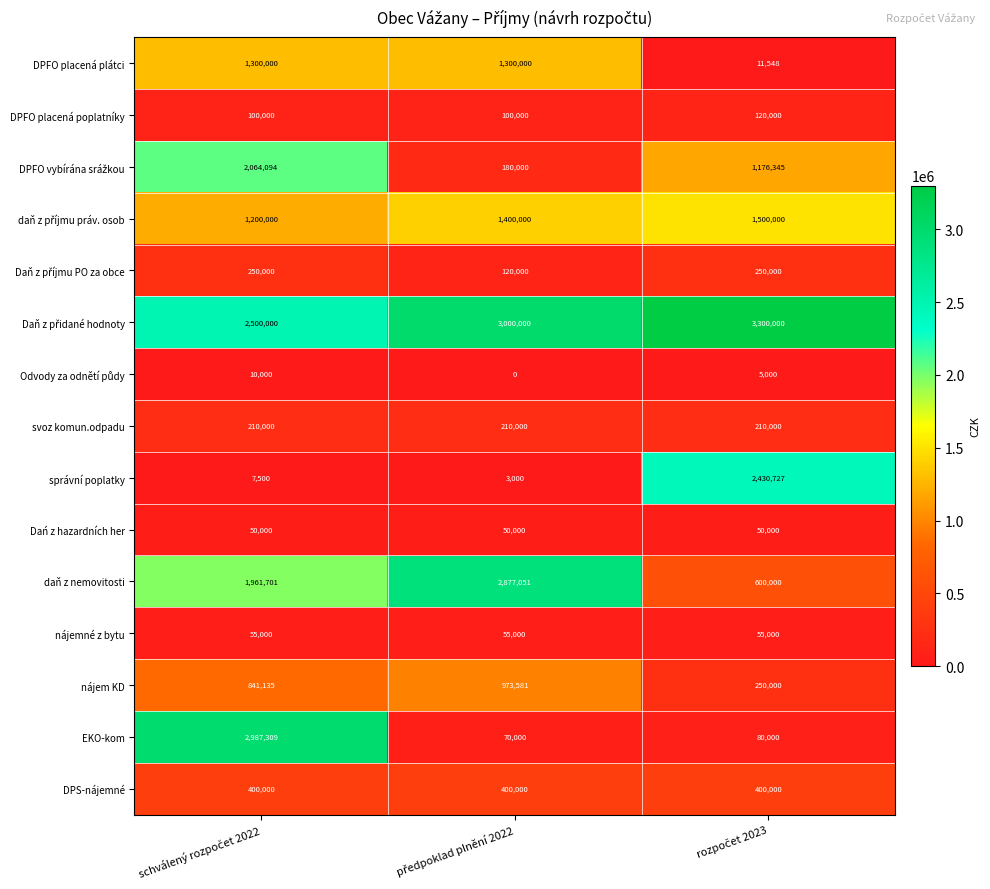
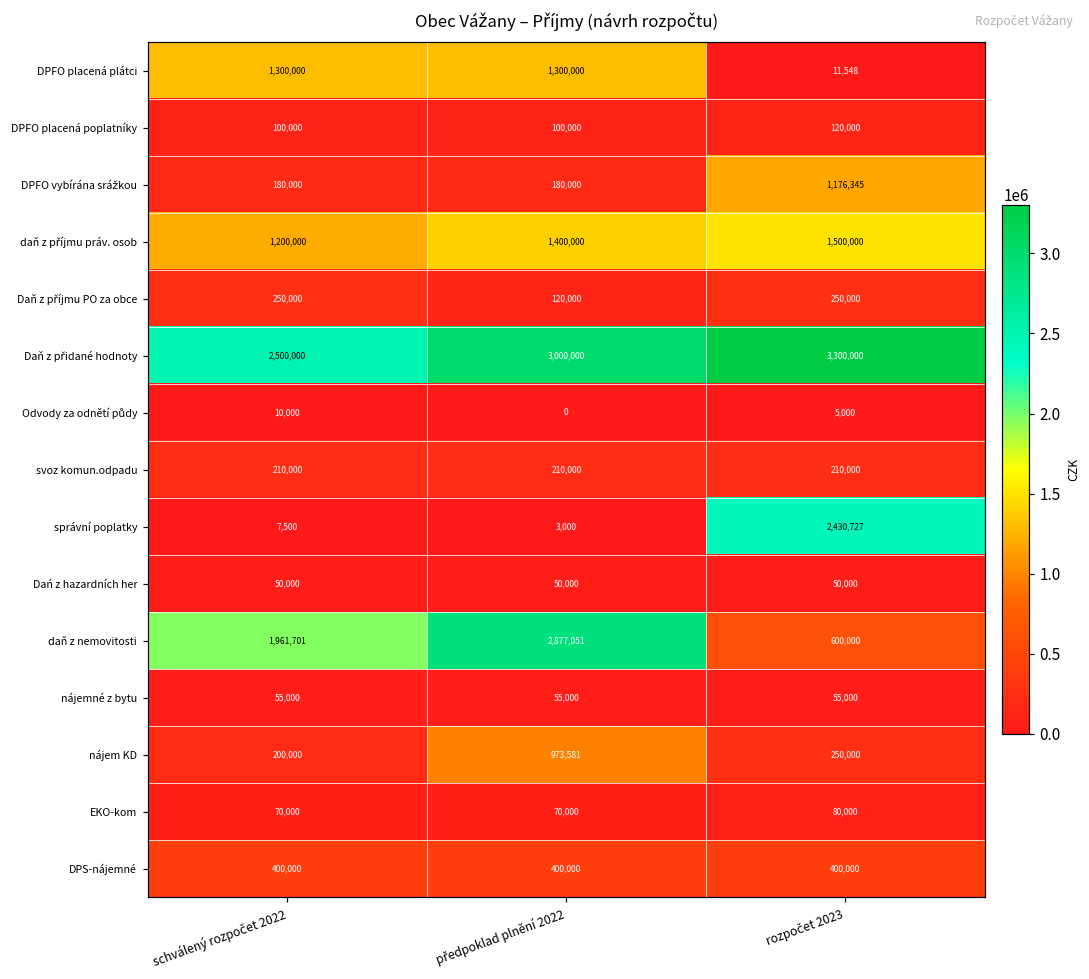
  {
    "DPFO placená plátci": {
      "schválený rozpočet 2022": "1,300,000",
      "předpoklad plnění 2022": "1,300,000",
      "rozpočet 2023": "11,548"
    },
    "DPFO placená poplatníky": {
      "schválený rozpočet 2022": "100,000",
      "předpoklad plnění 2022": "100,000",
      "rozpočet 2023": "120,000"
    },
    "DPFO vybírána srážkou": {
-     "schválený rozpočet 2022": "2,064,094",
+     "schválený rozpočet 2022": "180,000",
      "předpoklad plnění 2022": "180,000",
      "rozpočet 2023": "1,176,345"
    },
    "daň z příjmu práv. osob": {
      "schválený rozpočet 2022": "1,200,000",
      "předpoklad plnění 2022": "1,400,000",
      "rozpočet 2023": "1,500,000"
    },
    "Daň z příjmu PO za obce": {
      "schválený rozpočet 2022": "250,000",
      "předpoklad plnění 2022": "120,000",
      "rozpočet 2023": "250,000"
    },
    "Daň z přidané hodnoty": {
      "schválený rozpočet 2022": "2,500,000",
      "předpoklad plnění 2022": "3,000,000",
      "rozpočet 2023": "3,300,000"
    },
    "Odvody za odnětí půdy": {
      "schválený rozpočet 2022": "10,000",
      "předpoklad plnění 2022": "0",
      "rozpočet 2023": "5,000"
    },
    "svoz komun.odpadu": {
      "schválený rozpočet 2022": "210,000",
      "předpoklad plnění 2022": "210,000",
      "rozpočet 2023": "210,000"
    },
    "správní poplatky": {
      "schválený rozpočet 2022": "7,500",
      "předpoklad plnění 2022": "3,000",
      "rozpočet 2023": "2,430,727"
    },
    "Dań z hazardních her": {
      "schválený rozpočet 2022": "50,000",
      "předpoklad plnění 2022": "50,000",
      "rozpočet 2023": "50,000"
    },
    "daň z nemovitosti": {
      "schválený rozpočet 2022": "1,961,701",
      "předpoklad plnění 2022": "2,877,051",
      "rozpočet 2023": "600,000"
    },
    "nájemné z bytu": {
      "schválený rozpočet 2022": "55,000",
      "předpoklad plnění 2022": "55,000",
      "rozpočet 2023": "55,000"
    },
    "nájem KD": {
-     "schválený rozpočet 2022": "841,135",
+     "schválený rozpočet 2022": "200,000",
      "předpoklad plnění 2022": "973,581",
      "rozpočet 2023": "250,000"
    },
    "EKO-kom": {
-     "schválený rozpočet 2022": "2,987,309",
+     "schválený rozpočet 2022": "70,000",
      "předpoklad plnění 2022": "70,000",
      "rozpočet 2023": "80,000"
    },
    "DPS-nájemné": {
      "schválený rozpočet 2022": "400,000",
      "předpoklad plnění 2022": "400,000",
      "rozpočet 2023": "400,000"
    }
  }
